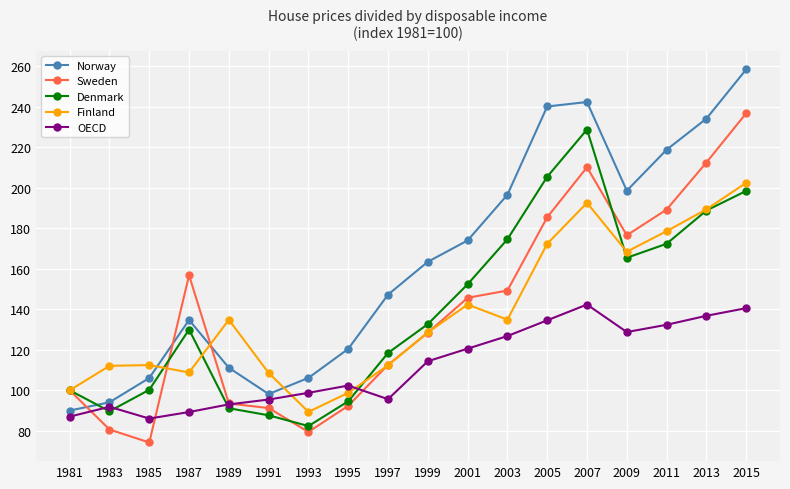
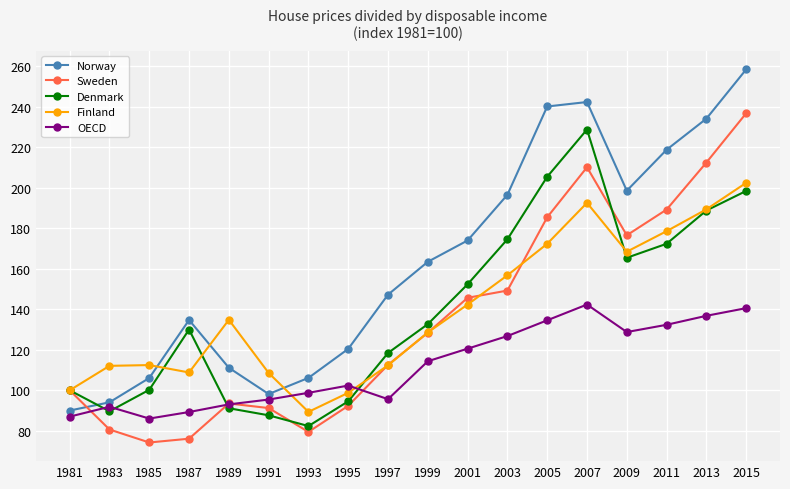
  {
    "Norway": {
      "1981": 90,
      "1983": 94,
      "1985": 106,
      "1987": 135,
      "1989": 111,
      "1991": 98,
      "1993": 106,
      "1995": 120,
      "1997": 147,
      "1999": 163,
      "2001": 174,
      "2003": 197,
      "2005": 240,
      "2007": 242,
      "2009": 199,
      "2011": 219,
      "2013": 234,
      "2015": 258
    },
    "Sweden": {
      "1983": 81,
      "1985": 74,
-     "1987": 157,
+     "1987": 76,
      "1991": 91,
      "1993": 79,
      "1995": 92,
      "2001": 146,
      "2003": 149,
      "2005": 185,
      "2007": 210,
      "2009": 177,
      "2011": 189,
      "2013": 212,
      "2015": 237
    },
    "Denmark": {
      "1983": 90,
      "1985": 100,
      "1987": 130,
      "1989": 91,
      "1991": 88,
      "1993": 82,
      "1995": 95,
      "1997": 118,
      "1999": 133,
      "2001": 152,
      "2003": 175,
      "2005": 205,
      "2007": 229,
      "2009": 165,
      "2011": 172,
      "2015": 198
    },
    "Finland": {
      "1983": 112,
      "1985": 112,
      "1987": 109,
      "1989": 135,
      "1991": 109,
      "1993": 89,
      "1995": 99,
      "2001": 142,
-     "2003": 135,
+     "2003": 157,
      "2005": 172,
      "2007": 193,
      "2009": 168,
      "2011": 179,
      "2015": 202
    },
    "OECD": {
      "1981": 87,
      "1983": 92,
      "1985": 86,
      "1987": 89,
      "1991": 95,
      "1993": 99,
      "1995": 102,
      "1997": 96,
      "1999": 114,
      "2001": 121,
      "2003": 127,
      "2005": 135,
      "2007": 142,
      "2009": 129,
      "2011": 132,
      "2013": 137,
      "2015": 141
    }
  }
